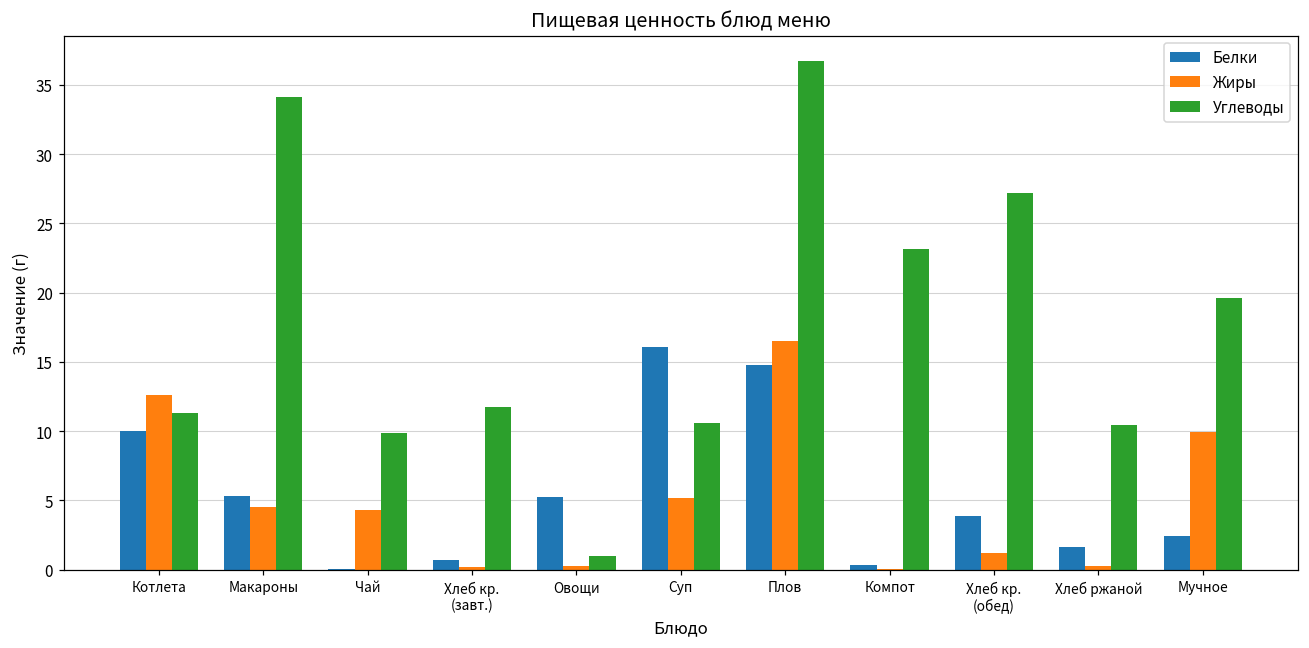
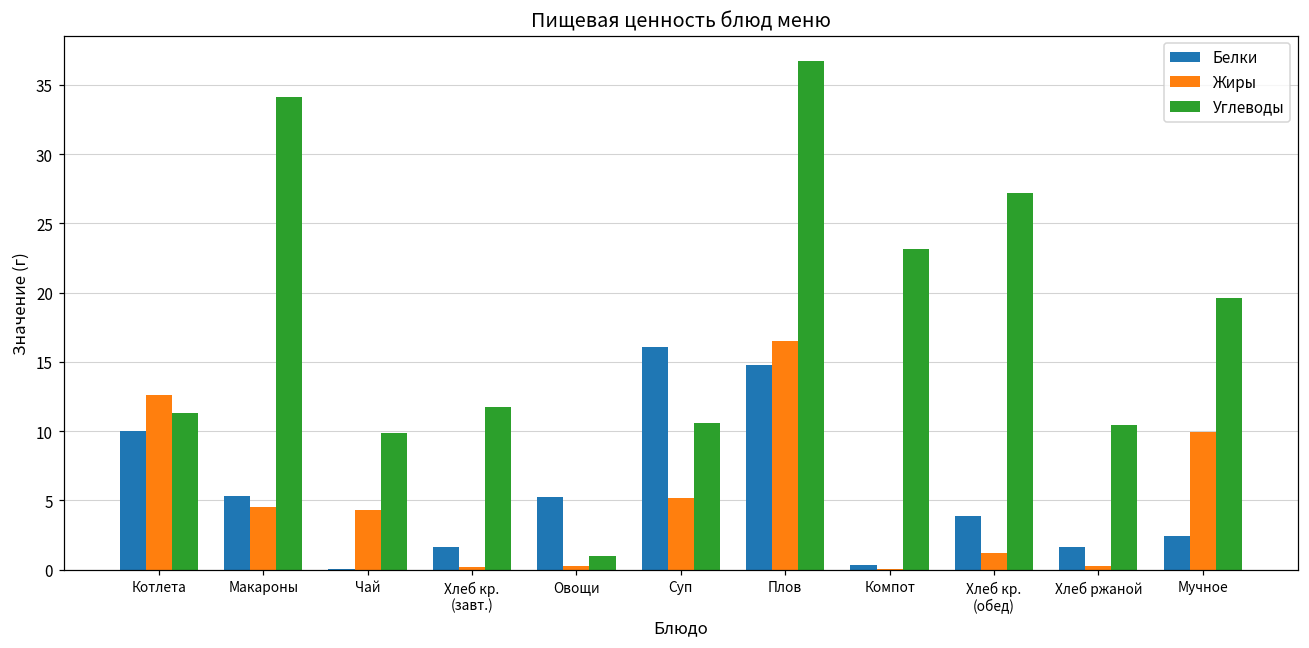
  {
    "Белки": {
      "Котлета": 10.0,
      "Макароны": 5.3,
-     "Хлеб кр. (завт.)": 0.7,
+     "Хлеб кр. (завт.)": 1.7,
      "Овощи": 5.2,
      "Суп": 16.1,
      "Плов": 14.8,
      "Компот": 0.3,
      "Хлеб кр. (обед)": 3.9,
      "Хлеб ржаной": 1.7,
      "Мучное": 2.4
    },
    "Жиры": {
      "Котлета": 12.6,
      "Макароны": 4.6,
      "Чай": 4.3,
      "Овощи": 0.3,
      "Суп": 5.2,
      "Плов": 16.5,
      "Хлеб кр. (обед)": 1.2,
      "Хлеб ржаной": 0.3,
      "Мучное": 9.9
    },
    "Углеводы": {
      "Котлета": 11.3,
      "Макароны": 34.1,
      "Чай": 9.8,
      "Хлеб кр. (завт.)": 11.7,
      "Овощи": 1.0,
      "Суп": 10.6,
      "Плов": 36.7,
      "Компот": 23.2,
      "Хлеб кр. (обед)": 27.2,
      "Хлеб ржаной": 10.4,
      "Мучное": 19.6
    }
  }
